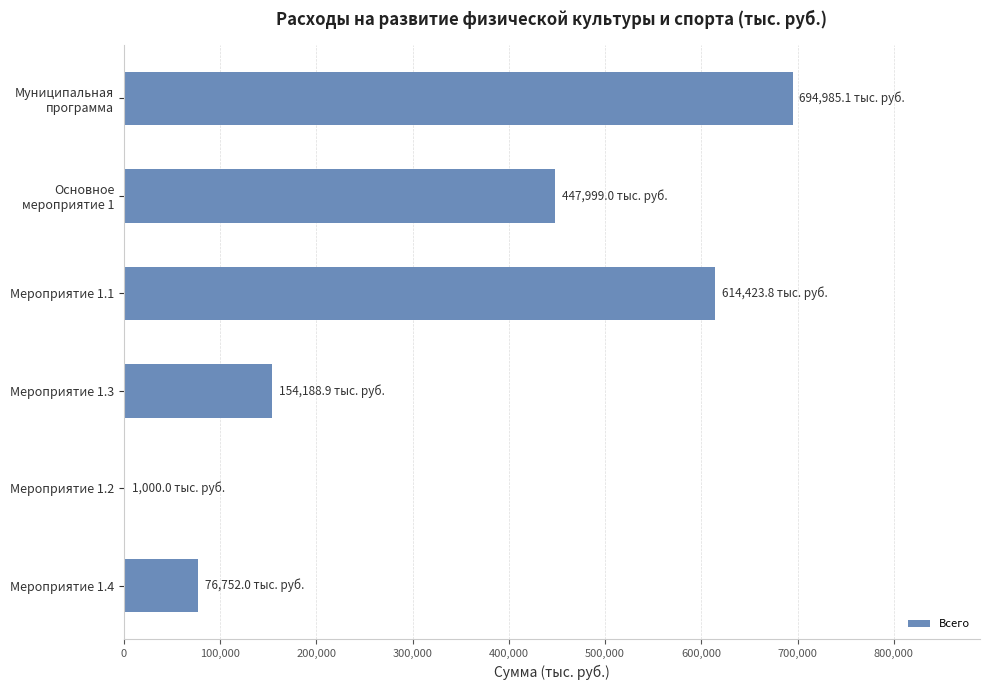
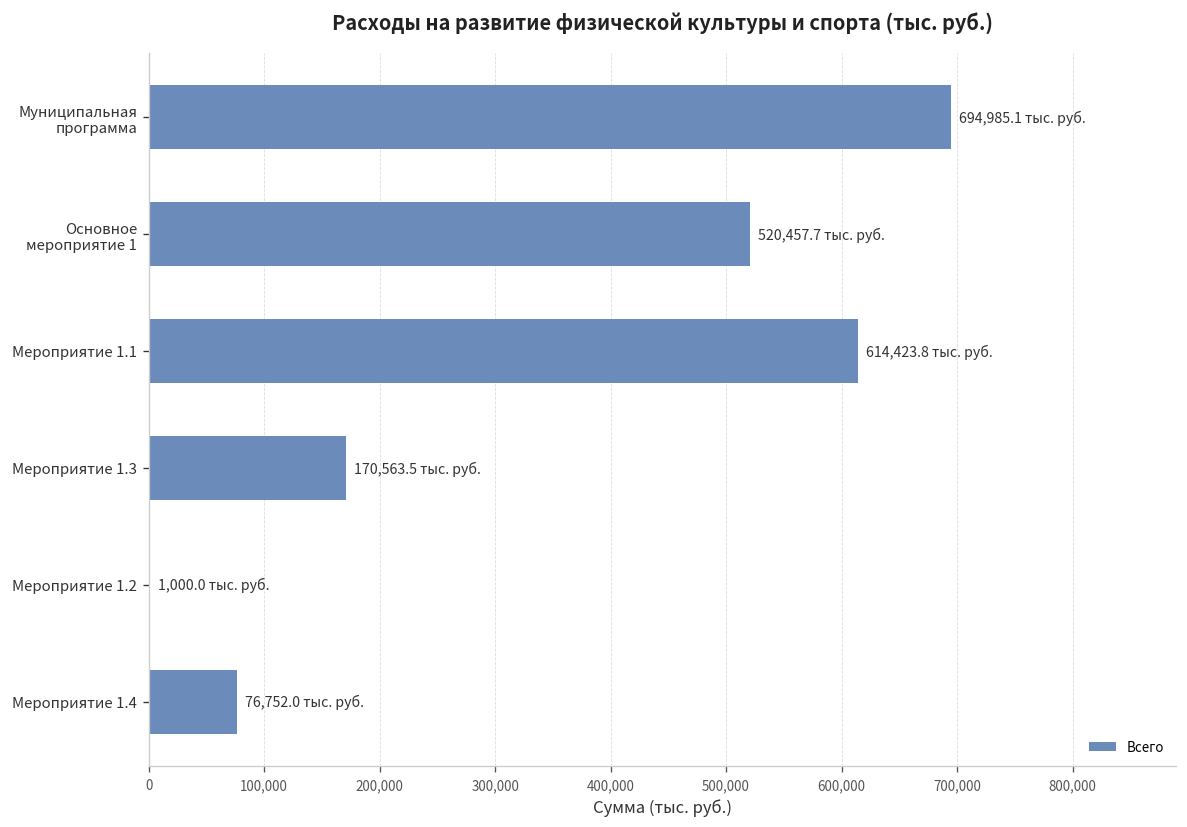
  {
    "Муниципальная программа": "694,985.1",
-   "Основное мероприятие 1": "447,999.0",
+   "Основное мероприятие 1": "520,457.7",
    "Мероприятие 1.1": "614,423.8",
-   "Мероприятие 1.3": "154,188.9",
+   "Мероприятие 1.3": "170,563.5",
    "Мероприятие 1.2": "1,000.0",
    "Мероприятие 1.4": "76,752.0"
  }
